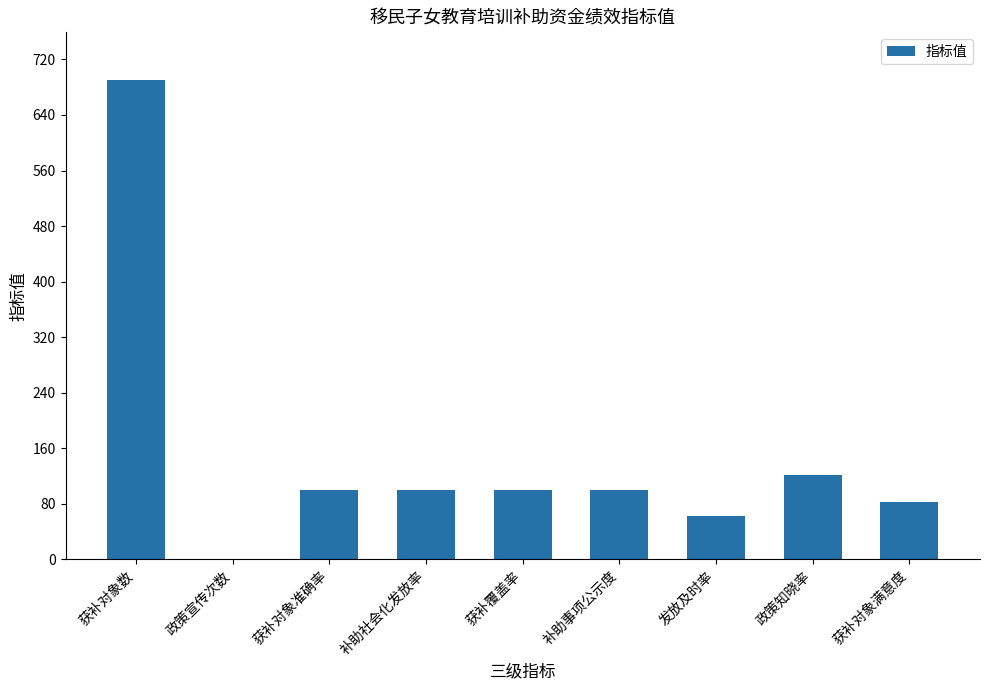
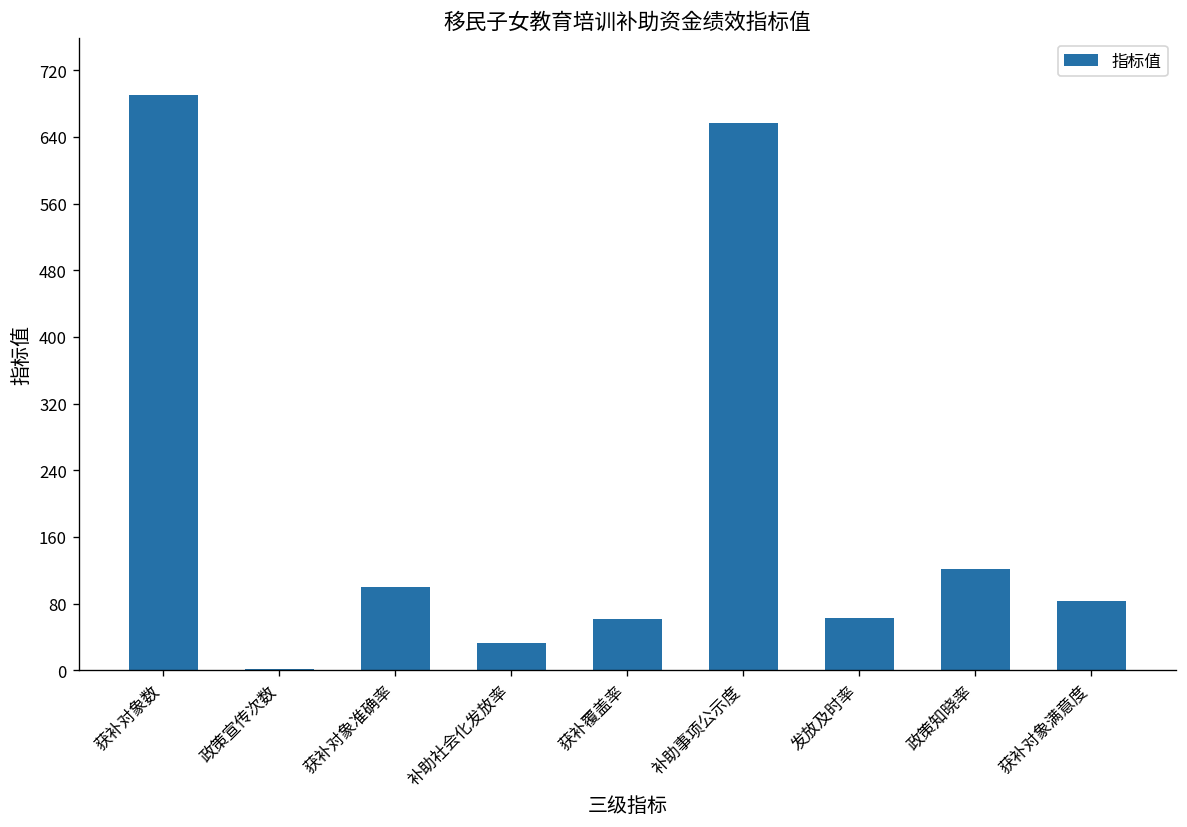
  {
    "获补对象数": 690,
    "获补对象准确率": 100,
-   "补助社会化发放率": 100,
-   "获补覆盖率": 100,
-   "补助事项公示度": 100,
+   "补助社会化发放率": 30,
+   "获补覆盖率": 60,
+   "补助事项公示度": 660,
    "发放及时率": 60,
    "政策知晓率": 120,
    "获补对象满意度": 80
  }
